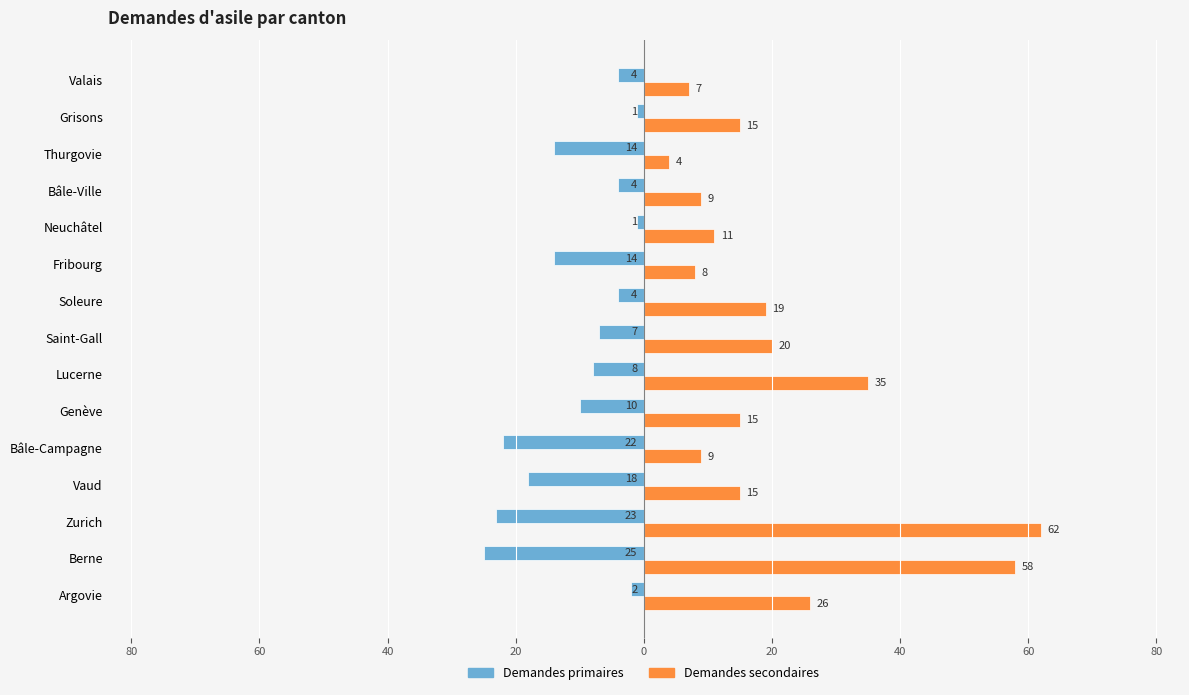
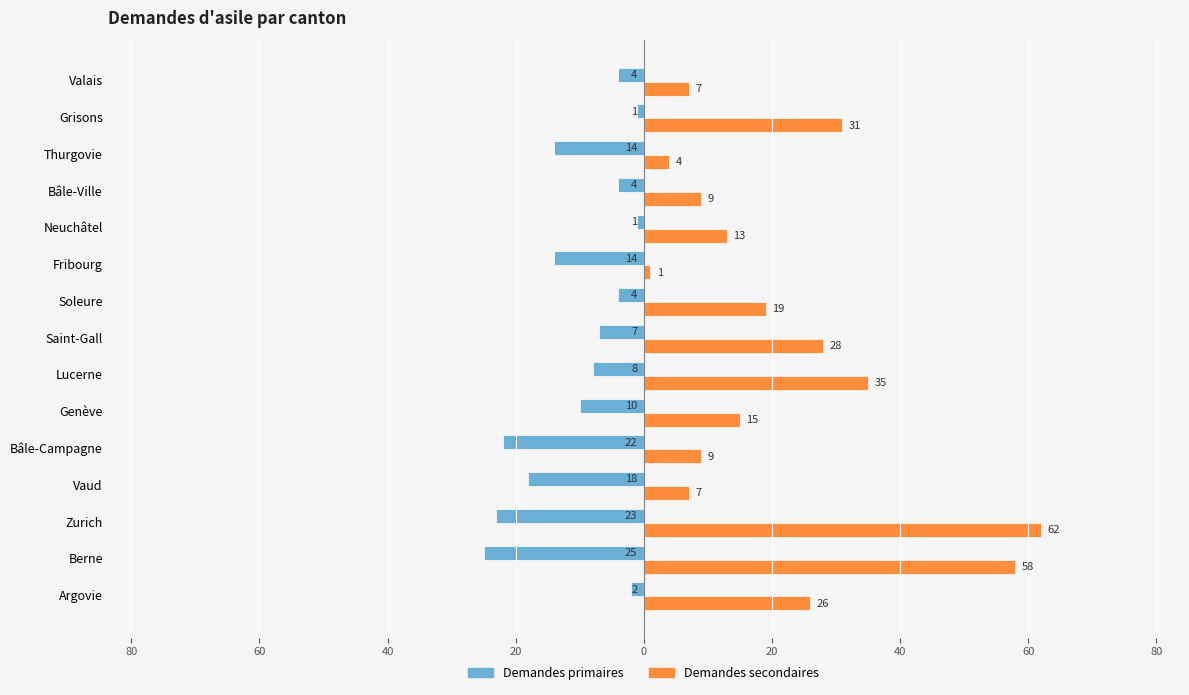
  {
    "Demandes secondaires": {
      "Valais": 7,
-     "Grisons": 15,
+     "Grisons": 31,
      "Thurgovie": 4,
      "Bâle-Ville": 9,
-     "Neuchâtel": 11,
-     "Fribourg": 8,
+     "Neuchâtel": 13,
+     "Fribourg": 1,
      "Soleure": 19,
-     "Saint-Gall": 20,
+     "Saint-Gall": 28,
      "Lucerne": 35,
      "Genève": 15,
      "Bâle-Campagne": 9,
-     "Vaud": 15,
+     "Vaud": 7,
      "Zurich": 62,
      "Berne": 58,
      "Argovie": 26
    }
  }
